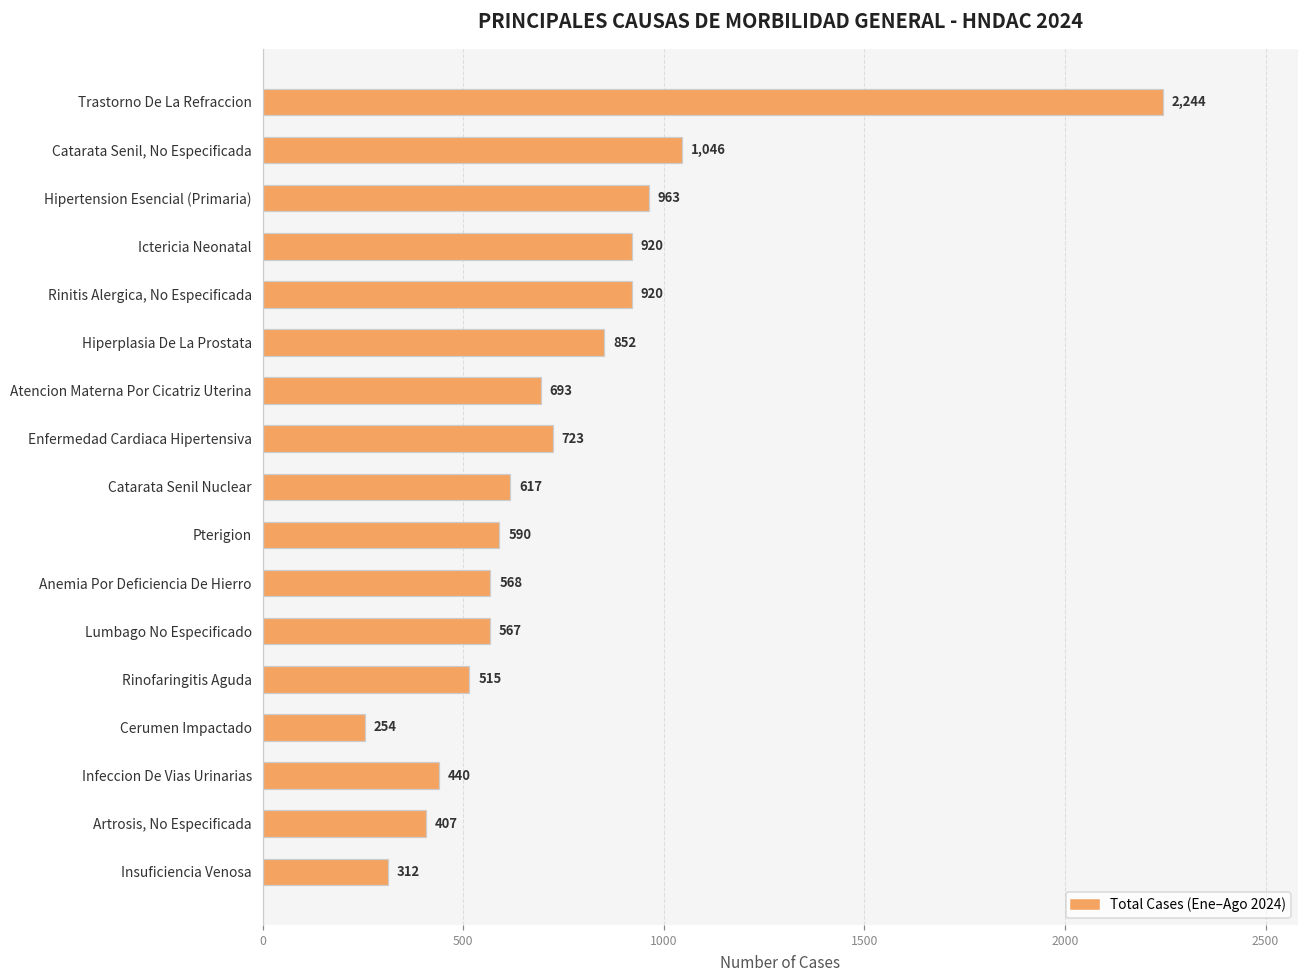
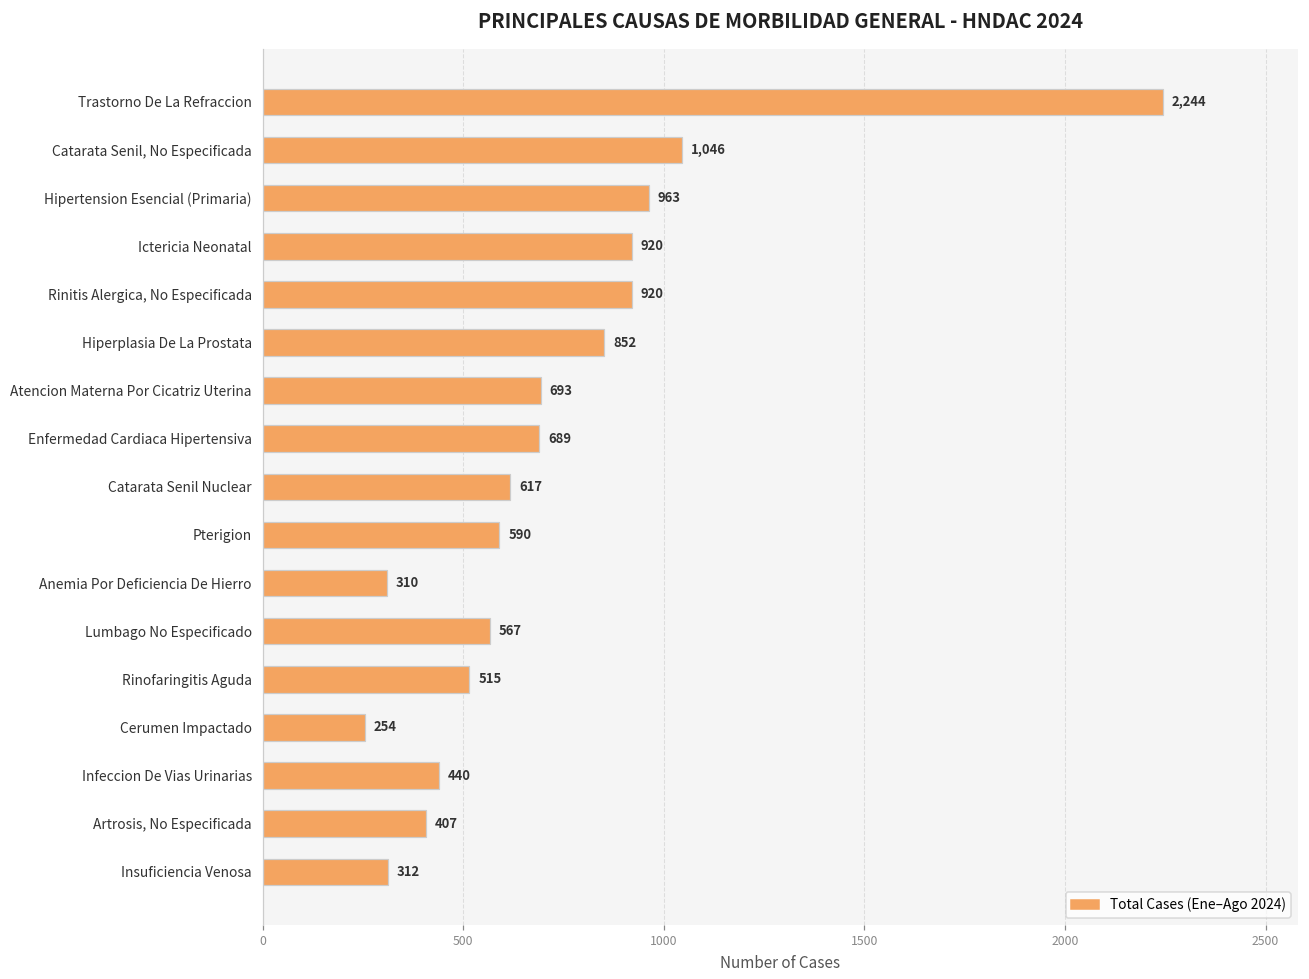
  {
    "Trastorno De La Refraccion": "2,244",
    "Catarata Senil, No Especificada": "1,046",
    "Hipertension Esencial (Primaria)": "963",
    "Ictericia Neonatal": "920",
    "Rinitis Alergica, No Especificada": "920",
    "Hiperplasia De La Prostata": "852",
    "Atencion Materna Por Cicatriz Uterina": "693",
-   "Enfermedad Cardiaca Hipertensiva": "723",
+   "Enfermedad Cardiaca Hipertensiva": "689",
    "Catarata Senil Nuclear": "617",
    "Pterigion": "590",
-   "Anemia Por Deficiencia De Hierro": "568",
+   "Anemia Por Deficiencia De Hierro": "310",
    "Lumbago No Especificado": "567",
    "Rinofaringitis Aguda": "515",
    "Cerumen Impactado": "254",
    "Infeccion De Vias Urinarias": "440",
    "Artrosis, No Especificada": "407",
    "Insuficiencia Venosa": "312"
  }
